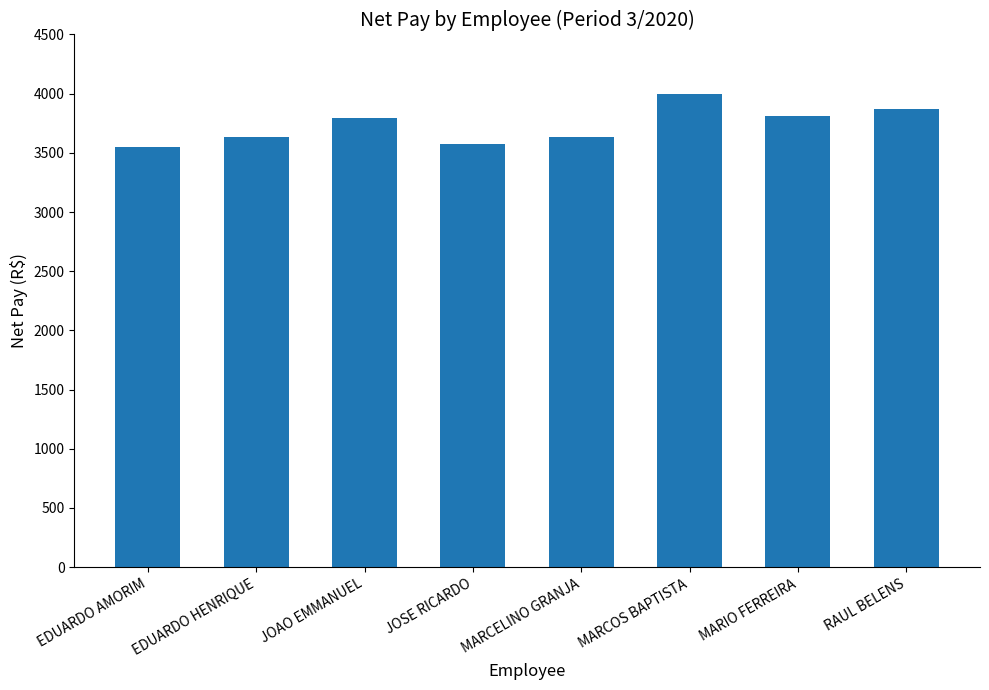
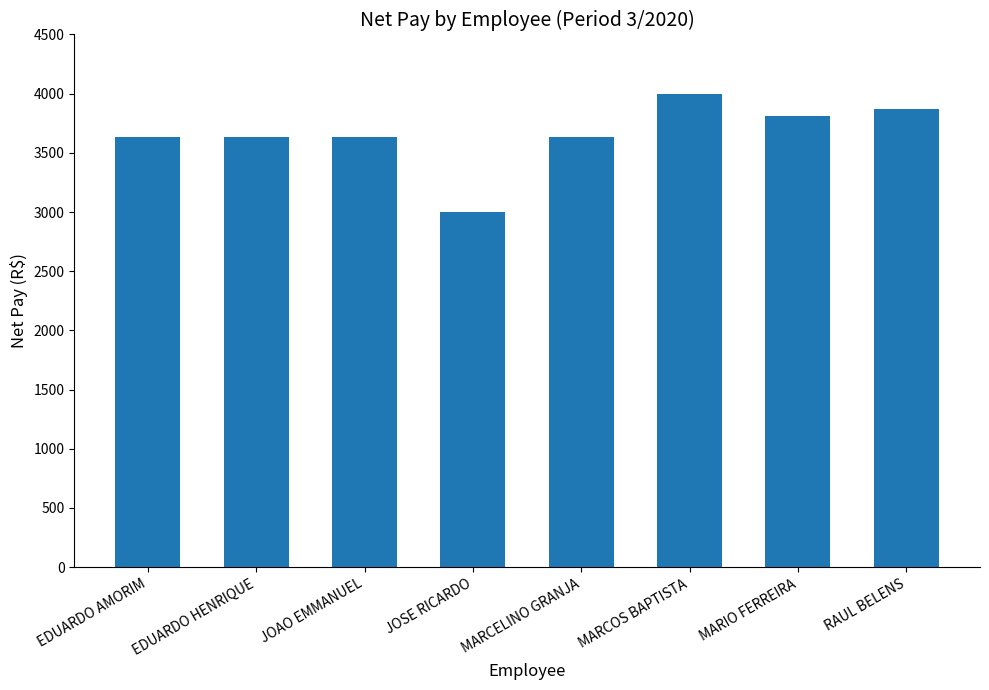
  {
-   "EDUARDO AMORIM": 3550,
+   "EDUARDO AMORIM": 3630,
    "EDUARDO HENRIQUE": 3630,
-   "JOAO EMMANUEL": 3790,
-   "JOSE RICARDO": 3580,
+   "JOAO EMMANUEL": 3630,
+   "JOSE RICARDO": 3000,
    "MARCELINO GRANJA": 3630,
    "MARCOS BAPTISTA": 4000,
    "MARIO FERREIRA": 3810,
    "RAUL BELENS": 3870
  }
